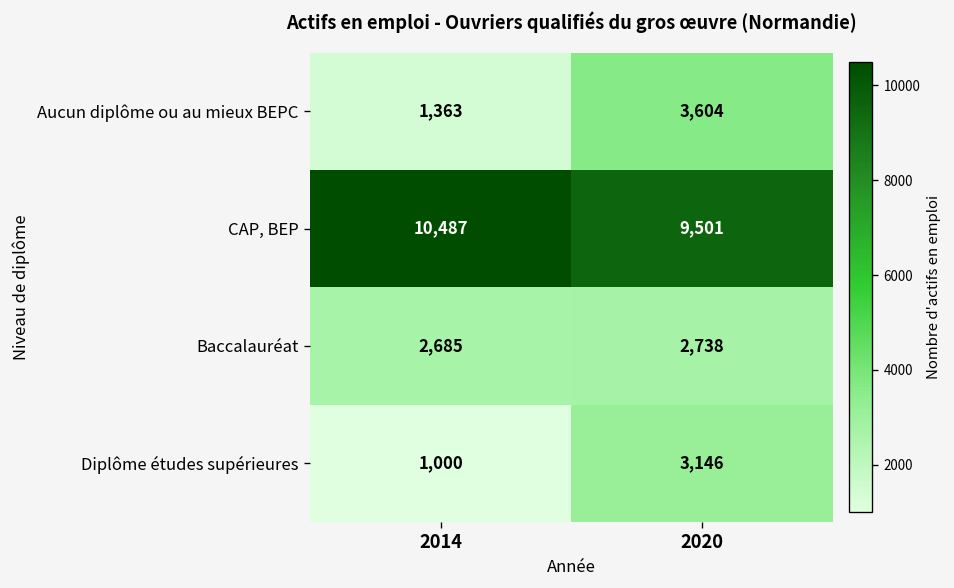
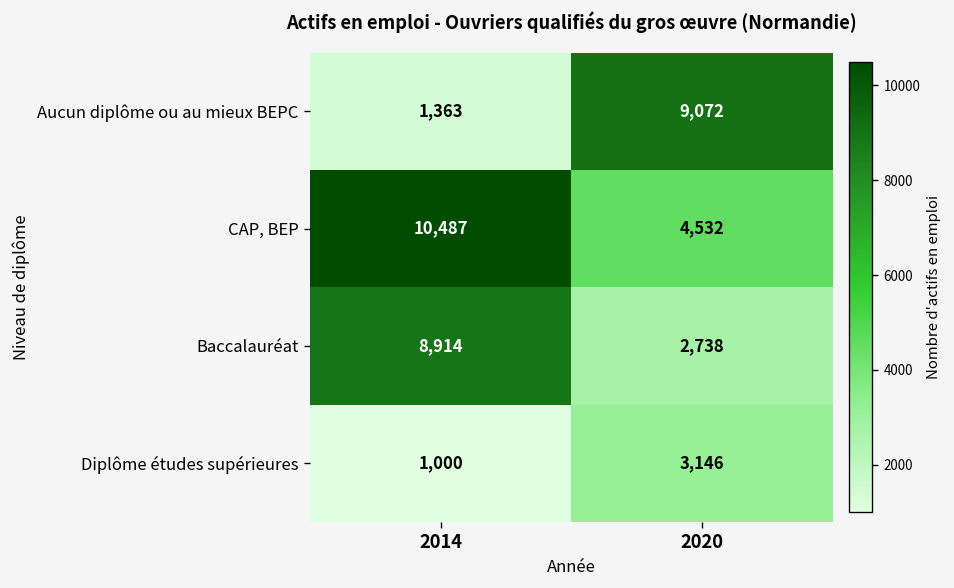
  {
    "Aucun diplôme ou au mieux BEPC": {
      "2014": "1,363",
-     "2020": "3,604"
+     "2020": "9,072"
    },
    "CAP, BEP": {
      "2014": "10,487",
-     "2020": "9,501"
+     "2020": "4,532"
    },
    "Baccalauréat": {
-     "2014": "2,685",
+     "2014": "8,914",
      "2020": "2,738"
    },
    "Diplôme études supérieures": {
      "2014": "1,000",
      "2020": "3,146"
    }
  }
